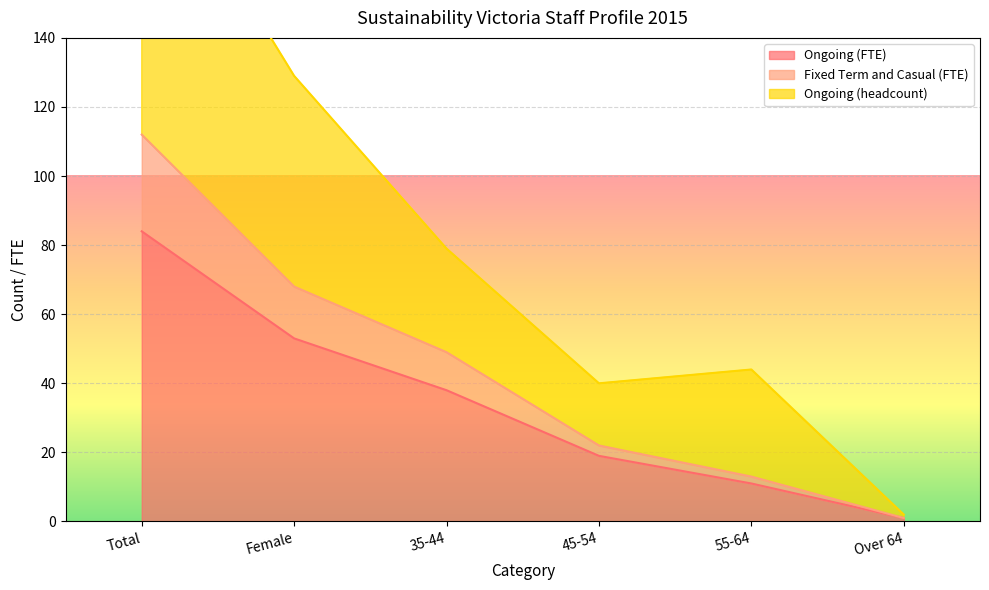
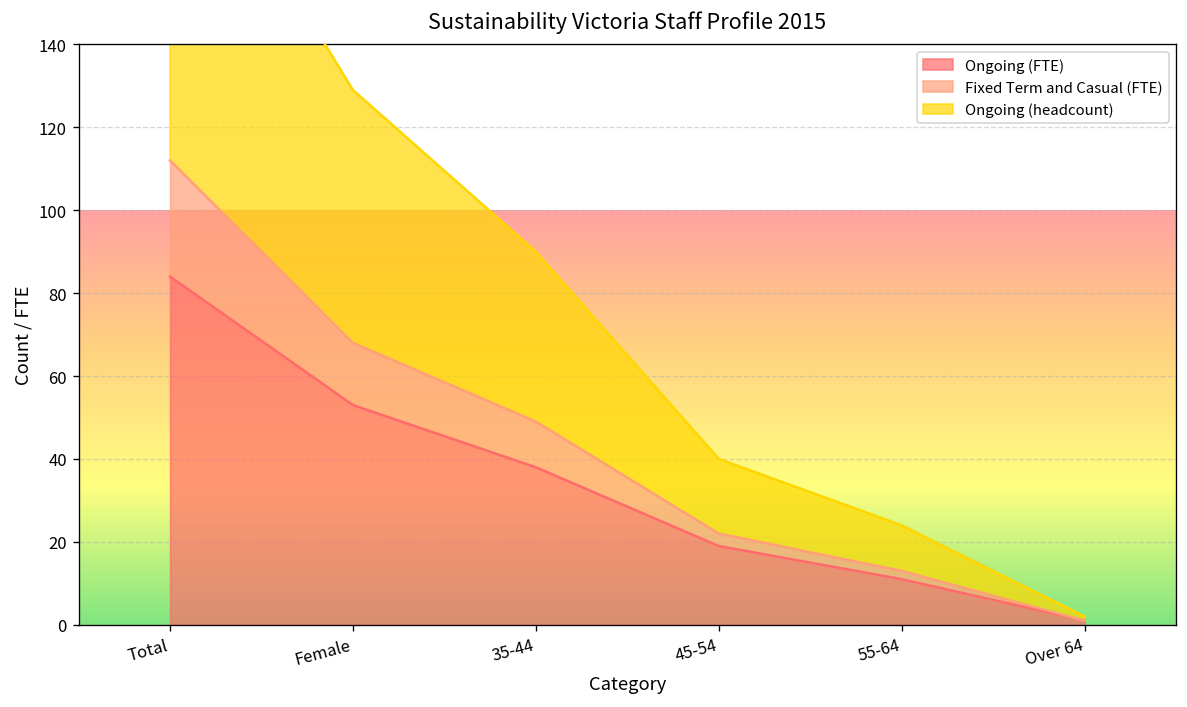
  {
    "Ongoing (headcount)": {
      "Female": 61,
-     "35-44": 30,
+     "35-44": 41,
      "45-54": 18,
-     "55-64": 31,
+     "55-64": 11,
      "Over 64": 1
    }
  }
